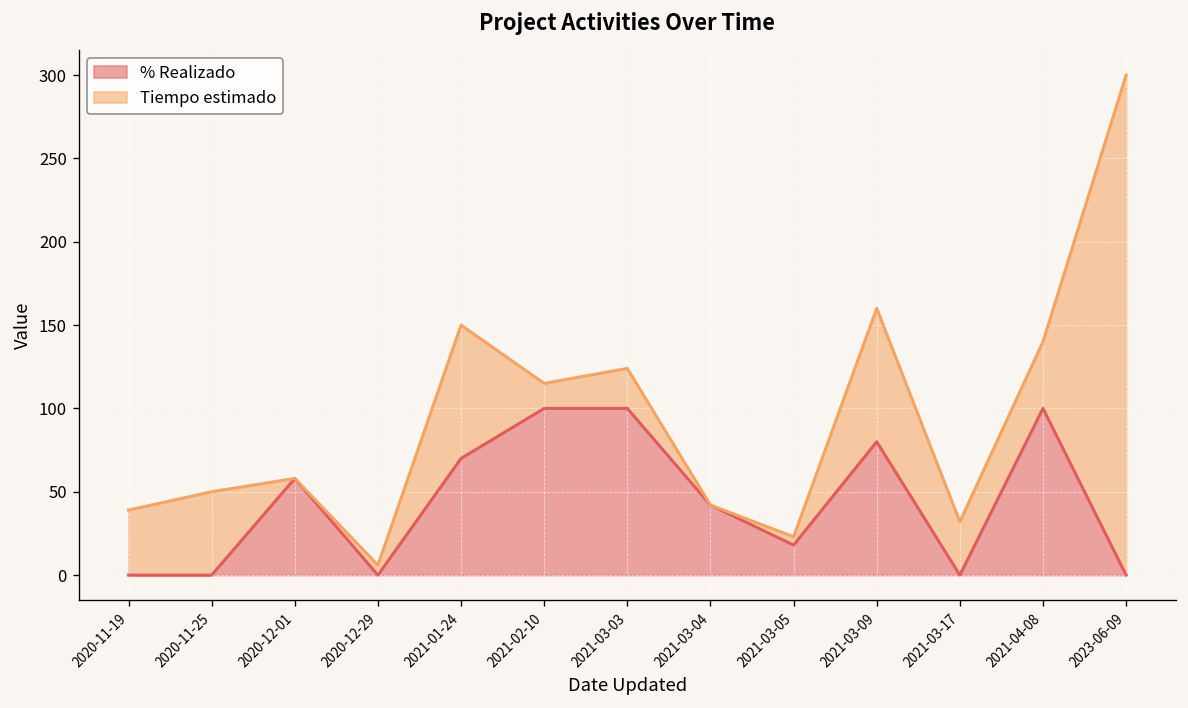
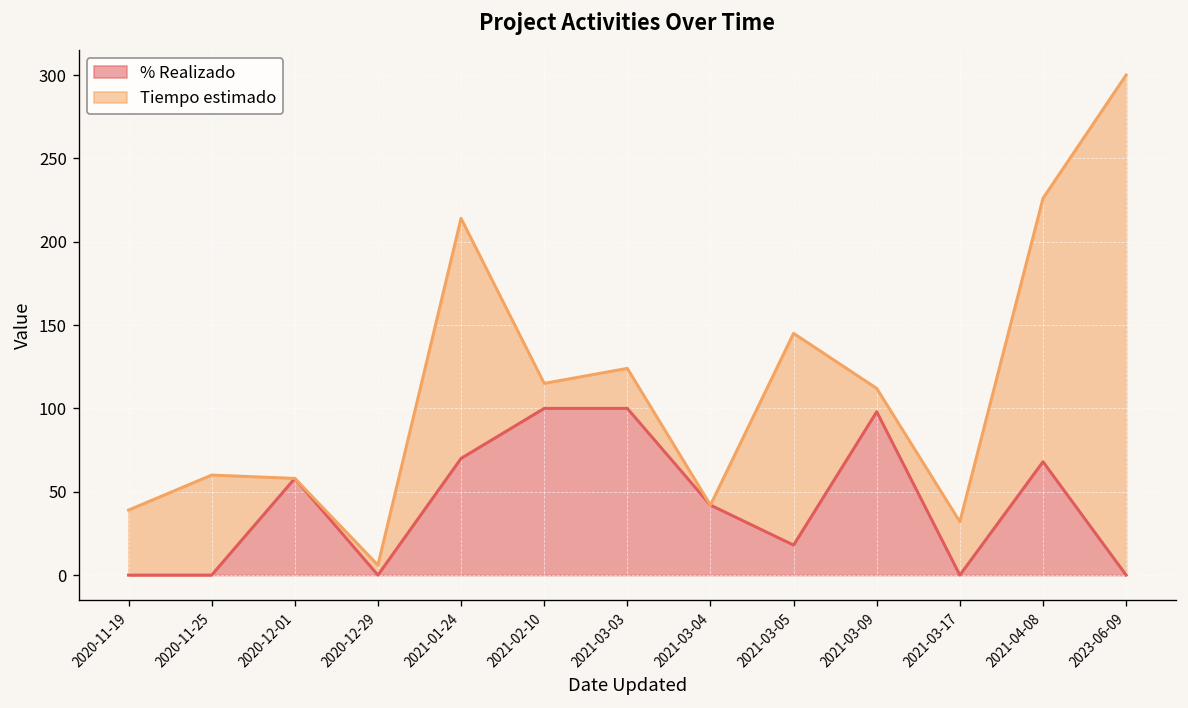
  {
    "% Realizado": {
      "2020-11-19": 0,
      "2020-11-25": 0,
      "2020-12-29": 0,
      "2021-01-24": 70,
      "2021-02-10": 100,
      "2021-03-03": 100,
      "2021-03-05": 18,
-     "2021-03-09": 80,
+     "2021-03-09": 98,
      "2021-03-17": 0,
-     "2021-04-08": 100,
+     "2021-04-08": 68,
      "2023-06-09": 0
    },
    "Tiempo estimado": {
      "2020-11-19": 39,
-     "2020-11-25": 50,
+     "2020-11-25": 60,
      "2020-12-29": 6,
-     "2021-01-24": 80,
+     "2021-01-24": 144,
      "2021-02-10": 15,
      "2021-03-03": 24,
-     "2021-03-05": 5,
-     "2021-03-09": 80,
+     "2021-03-05": 127,
+     "2021-03-09": 14,
      "2021-03-17": 32,
-     "2021-04-08": 40,
+     "2021-04-08": 158,
      "2023-06-09": 300
    }
  }
